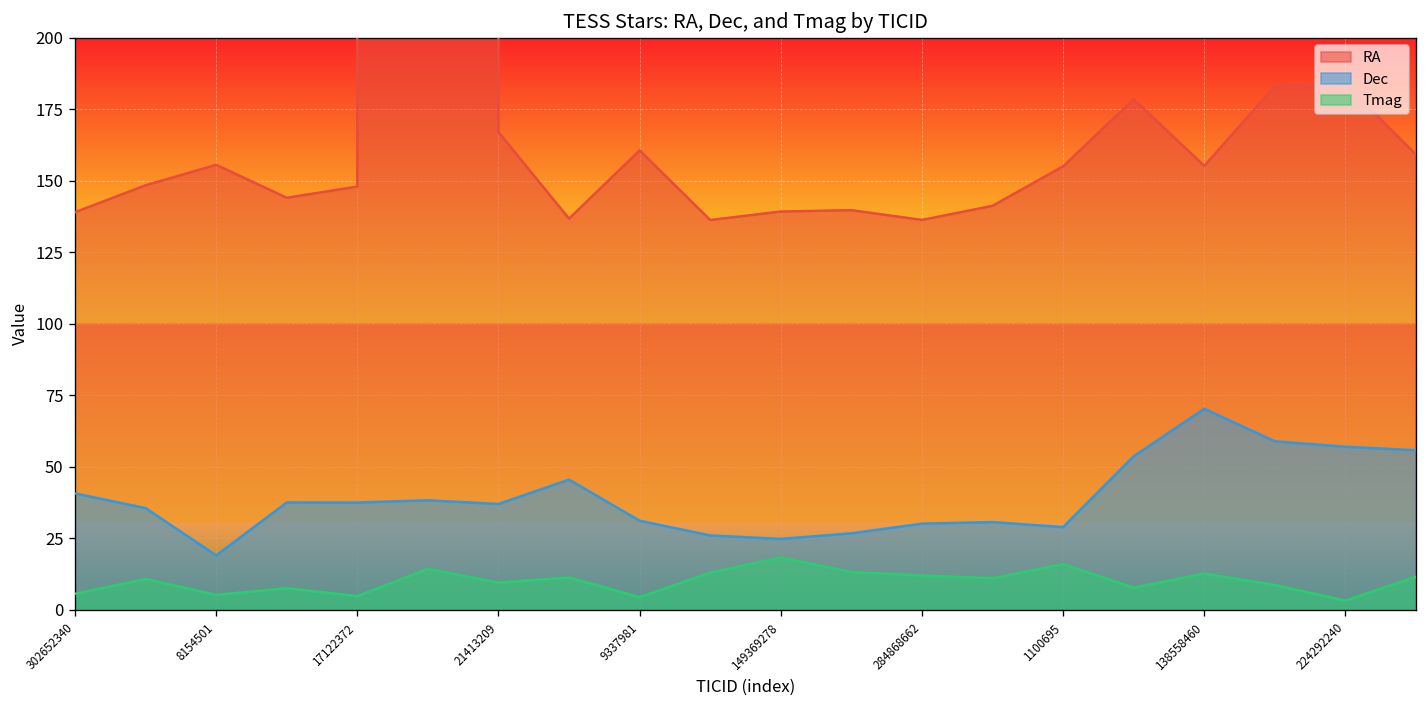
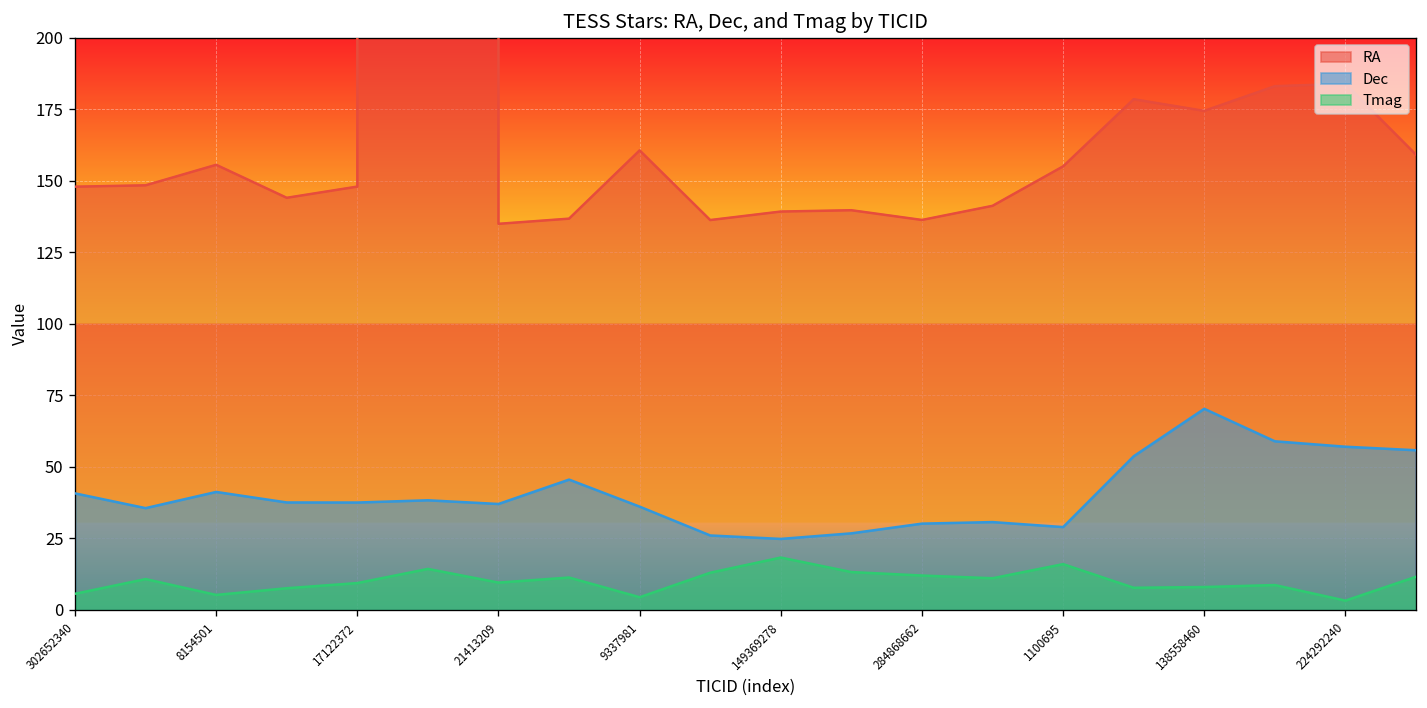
  {
    "RA": {
-     "302652340": 139,
+     "302652340": 148,
      "8154501": 156,
      "17122372": 148,
-     "21413209": 167,
+     "21413209": 135,
      "9337981": 161,
      "149369278": 139,
      "284868662": 136,
      "1100695": 155,
-     "138558460": 155
+     "138558460": 174
    },
    "Dec": {
      "302652340": 41,
-     "8154501": 19,
+     "8154501": 41,
      "17122372": 38,
      "21413209": 37,
-     "9337981": 31,
+     "9337981": 36,
      "149369278": 25,
      "284868662": 30,
      "1100695": 29,
      "138558460": 70,
      "224292240": 57
    },
    "Tmag": {
      "302652340": 6,
      "8154501": 5,
-     "17122372": 5,
+     "17122372": 9,
      "21413209": 10,
      "9337981": 4,
      "149369278": 18,
      "284868662": 12,
      "1100695": 16,
-     "138558460": 13,
+     "138558460": 8,
      "224292240": 3
    }
  }
